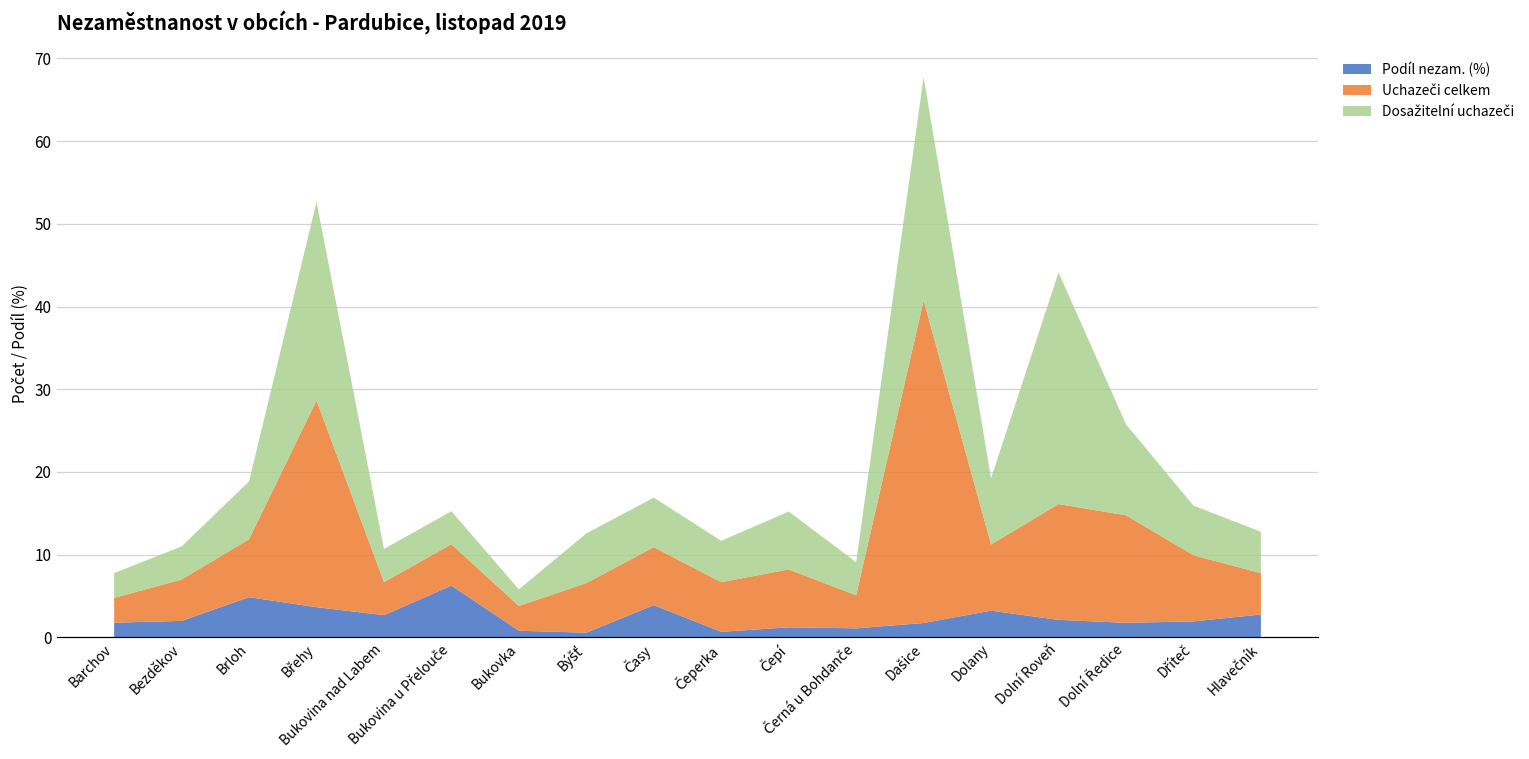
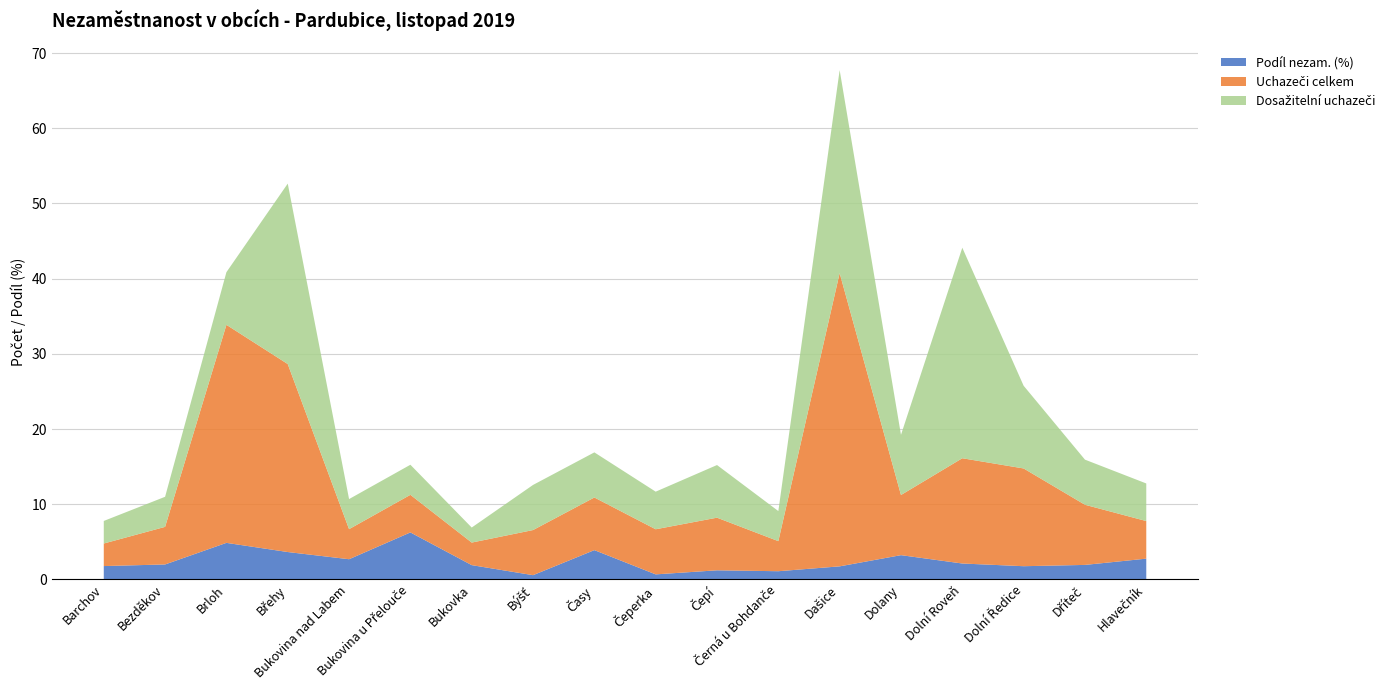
  {
    "Podíl nezam. (%)": {
      "Barchov": 2,
      "Bezděkov": 2,
      "Brloh": 5,
      "Břehy": 4,
      "Bukovina nad Labem": 3,
      "Bukovina u Přelouče": 6,
-     "Bukovka": 1,
+     "Bukovka": 2,
      "Býšť": 1,
      "Časy": 4,
      "Čeperka": 1,
      "Čepí": 1,
      "Černá u Bohdanče": 1,
      "Dašice": 2,
      "Dolany": 3,
      "Dolní Roveň": 2,
      "Dolní Ředice": 2,
      "Dříteč": 2,
      "Hlavečník": 3
    },
    "Uchazeči celkem": {
      "Barchov": 3,
      "Bezděkov": 5,
-     "Brloh": 7,
+     "Brloh": 29,
      "Břehy": 25,
      "Bukovina nad Labem": 4,
      "Bukovina u Přelouče": 5,
      "Bukovka": 3,
      "Býšť": 6,
      "Časy": 7,
      "Čeperka": 6,
      "Čepí": 7,
      "Černá u Bohdanče": 4,
      "Dašice": 39,
      "Dolany": 8,
      "Dolní Roveň": 14,
      "Dolní Ředice": 13,
      "Dříteč": 8,
      "Hlavečník": 5
    },
    "Dosažitelní uchazeči": {
      "Barchov": 3,
      "Bezděkov": 4,
      "Brloh": 7,
      "Břehy": 24,
      "Bukovina nad Labem": 4,
      "Bukovina u Přelouče": 4,
      "Bukovka": 2,
      "Býšť": 6,
      "Časy": 6,
      "Čeperka": 5,
      "Čepí": 7,
      "Černá u Bohdanče": 4,
      "Dašice": 27,
      "Dolany": 8,
      "Dolní Roveň": 28,
      "Dolní Ředice": 11,
      "Dříteč": 6,
      "Hlavečník": 5
    }
  }
